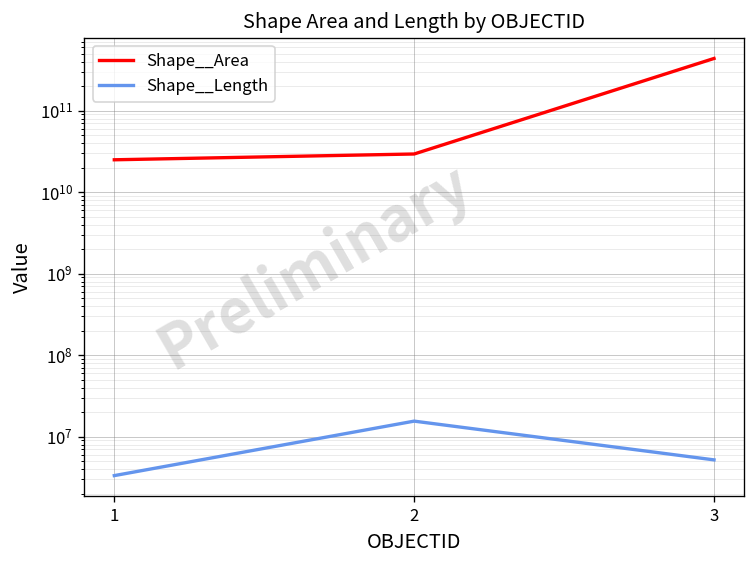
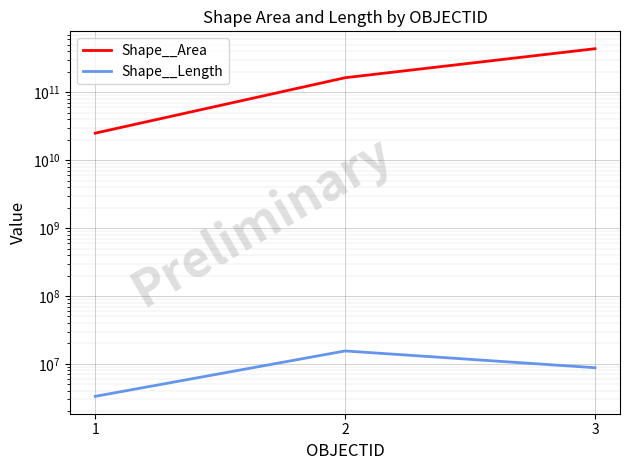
  {
    "Shape__Area": {
      "1": 25000000000,
-     "2": 29000000000,
+     "2": 160000000000,
      "3": 400000000000
    },
    "Shape__Length": {
      "1": 3000000,
      "2": 16000000,
-     "3": 5000000
+     "3": 9000000
    }
  }
